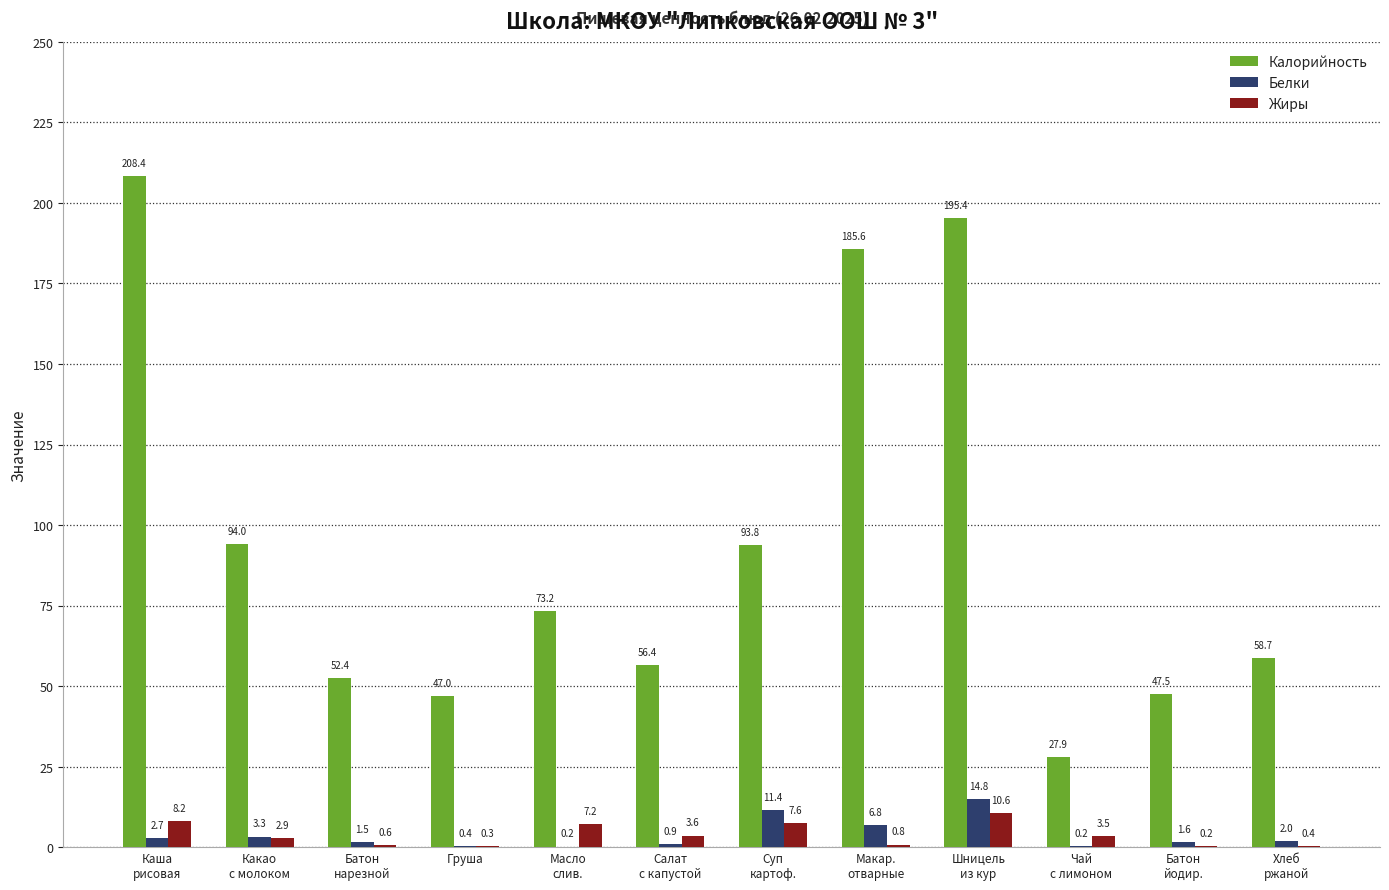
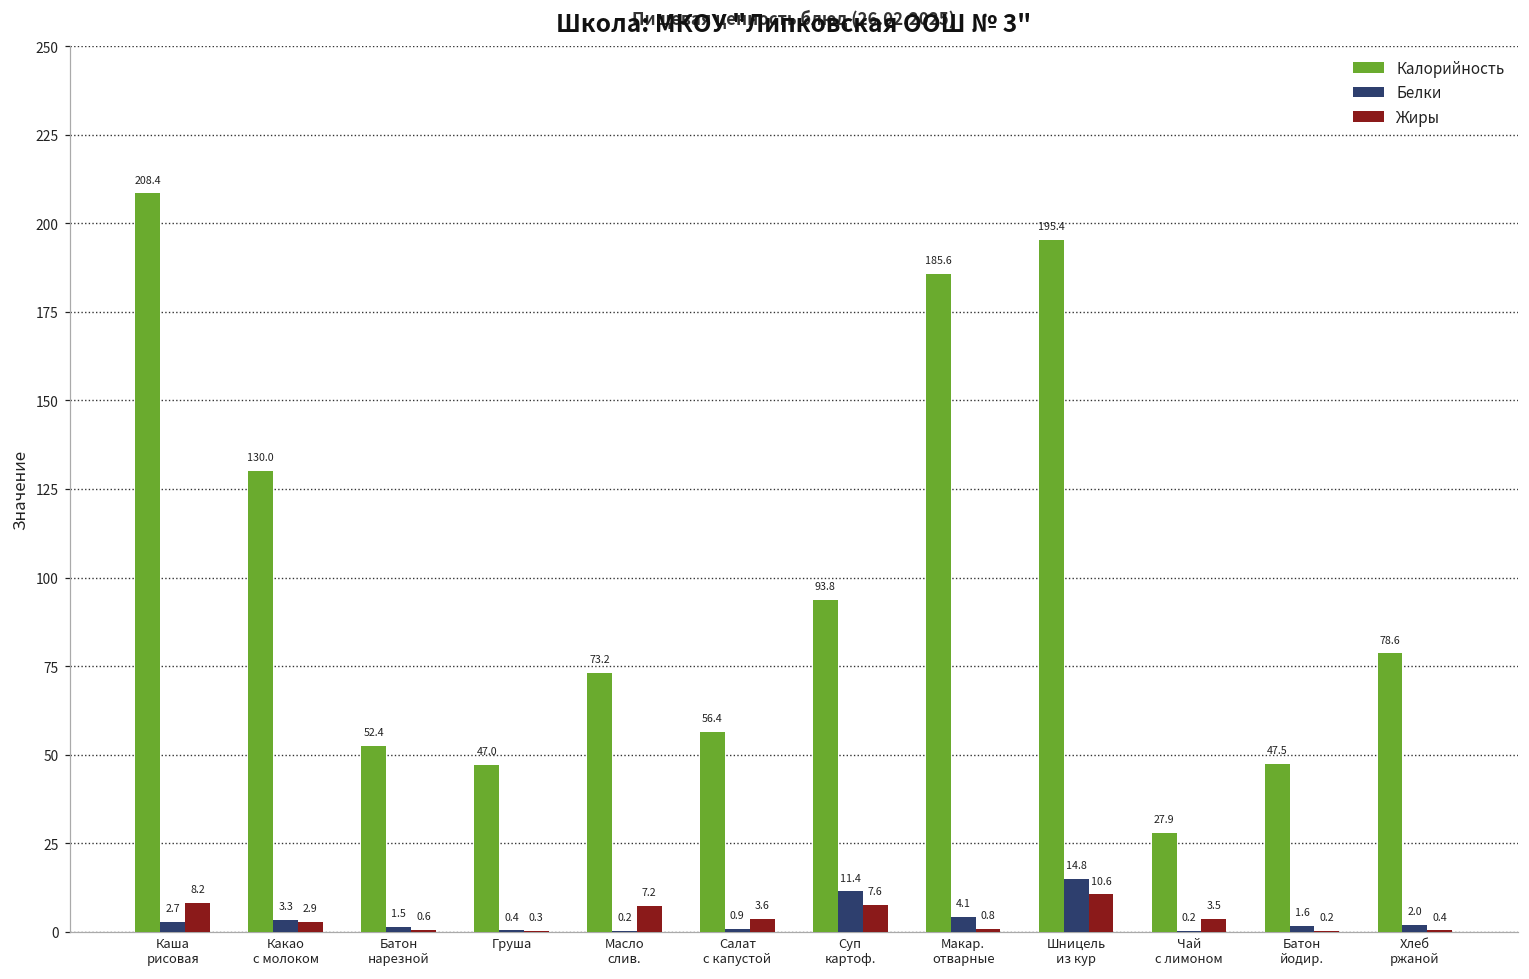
  {
    "Калорийность": {
      "Каша рисовая": 208.4,
-     "Какао с молоком": 94.0,
+     "Какао с молоком": 130.0,
      "Батон нарезной": 52.4,
      "Груша": 47.0,
      "Масло слив.": 73.2,
      "Салат с капустой": 56.4,
      "Суп картоф.": 93.8,
      "Макар. отварные": 185.6,
      "Шницель из кур": 195.4,
      "Чай с лимоном": 27.9,
      "Батон йодир.": 47.5,
-     "Хлеб ржаной": 58.7
+     "Хлеб ржаной": 78.6
    },
    "Белки": {
      "Каша рисовая": 2.7,
      "Какао с молоком": 3.3,
      "Батон нарезной": 1.5,
      "Груша": 0.4,
      "Масло слив.": 0.2,
      "Салат с капустой": 0.9,
      "Суп картоф.": 11.4,
-     "Макар. отварные": 6.8,
+     "Макар. отварные": 4.1,
      "Шницель из кур": 14.8,
      "Чай с лимоном": 0.2,
      "Батон йодир.": 1.6,
      "Хлеб ржаной": 2.0
    },
    "Жиры": {
      "Каша рисовая": 8.2,
      "Какао с молоком": 2.9,
      "Батон нарезной": 0.6,
      "Груша": 0.3,
      "Масло слив.": 7.2,
      "Салат с капустой": 3.6,
      "Суп картоф.": 7.6,
      "Макар. отварные": 0.8,
      "Шницель из кур": 10.6,
      "Чай с лимоном": 3.5,
      "Батон йодир.": 0.2,
      "Хлеб ржаной": 0.4
    }
  }
